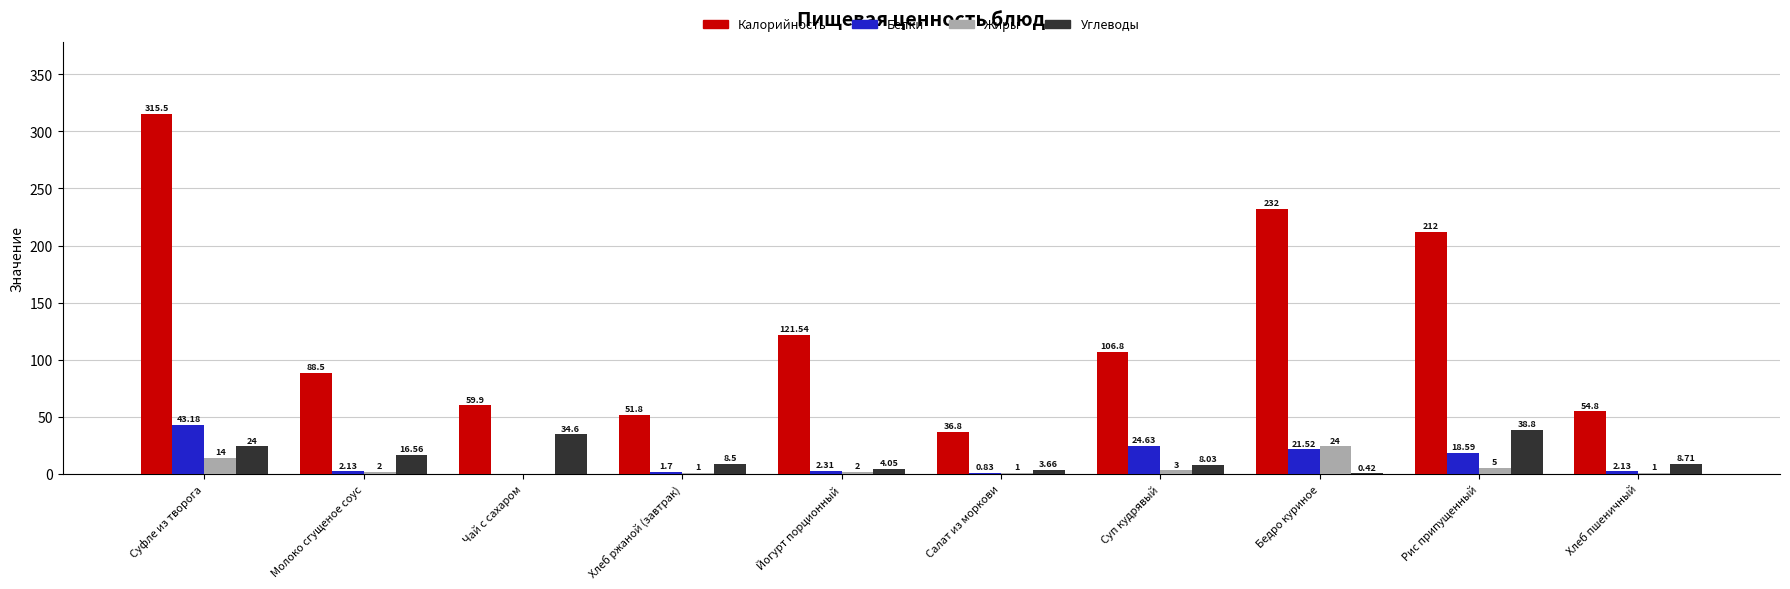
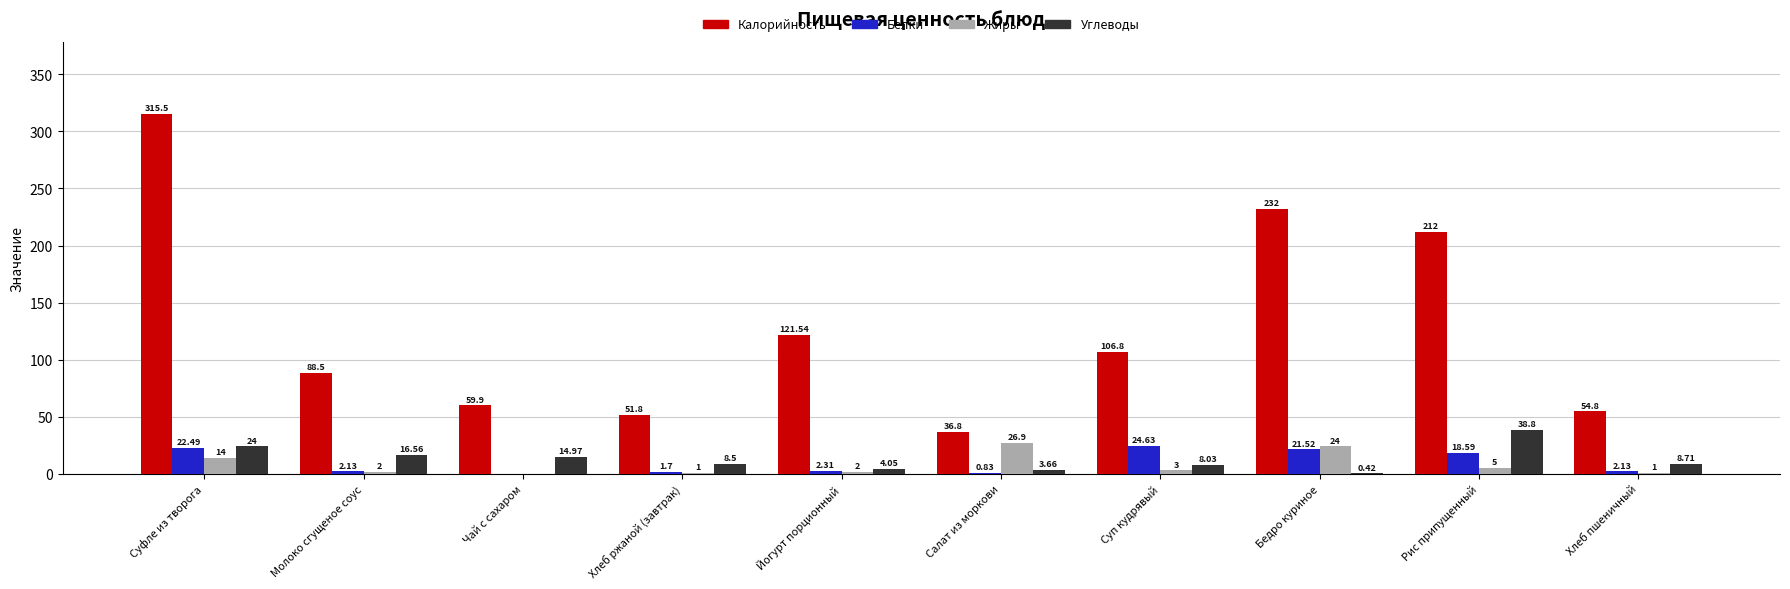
  {
    "Калорийность": {
      "Суфле из творога": 315.5,
      "Молоко сгущеное соус": 88.5,
      "Чай с сахаром": 59.9,
      "Хлеб ржаной (завтрак)": 51.8,
      "Йогурт порционный": 121.54,
      "Салат из моркови": 36.8,
      "Суп кудрявый": 106.8,
      "Бедро куриное": 232,
      "Рис припущенный": 212,
      "Хлеб пшеничный": 54.8
    },
    "Белки": {
-     "Суфле из творога": 43.18,
+     "Суфле из творога": 22.49,
      "Молоко сгущеное соус": 2.13,
      "Хлеб ржаной (завтрак)": 1.7,
      "Йогурт порционный": 2.31,
      "Салат из моркови": 0.83,
      "Суп кудрявый": 24.63,
      "Бедро куриное": 21.52,
      "Рис припущенный": 18.59,
      "Хлеб пшеничный": 2.13
    },
    "Жиры": {
      "Суфле из творога": 14,
      "Молоко сгущеное соус": 2,
      "Хлеб ржаной (завтрак)": 1,
      "Йогурт порционный": 2,
-     "Салат из моркови": 1,
+     "Салат из моркови": 26.9,
      "Суп кудрявый": 3,
      "Бедро куриное": 24,
      "Рис припущенный": 5,
      "Хлеб пшеничный": 1
    },
    "Углеводы": {
      "Суфле из творога": 24,
      "Молоко сгущеное соус": 16.56,
-     "Чай с сахаром": 34.6,
+     "Чай с сахаром": 14.97,
      "Хлеб ржаной (завтрак)": 8.5,
      "Йогурт порционный": 4.05,
      "Салат из моркови": 3.66,
      "Суп кудрявый": 8.03,
      "Бедро куриное": 0.42,
      "Рис припущенный": 38.8,
      "Хлеб пшеничный": 8.71
    }
  }
